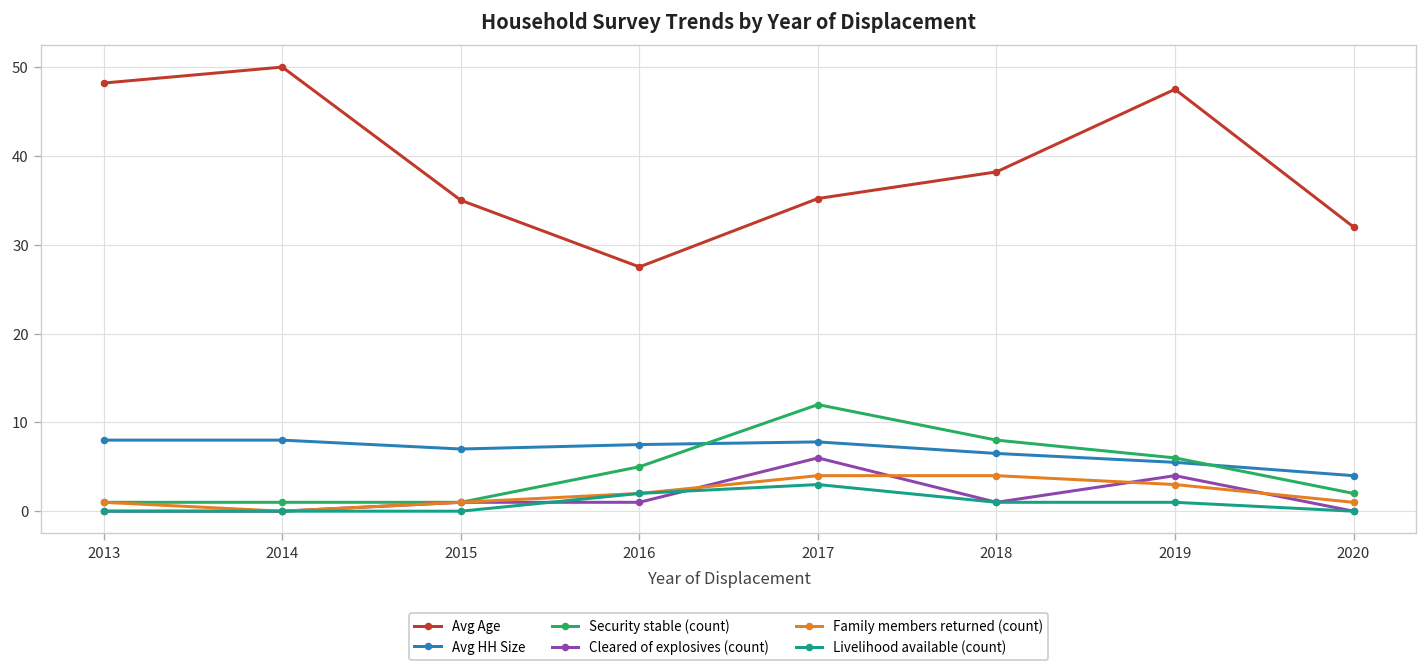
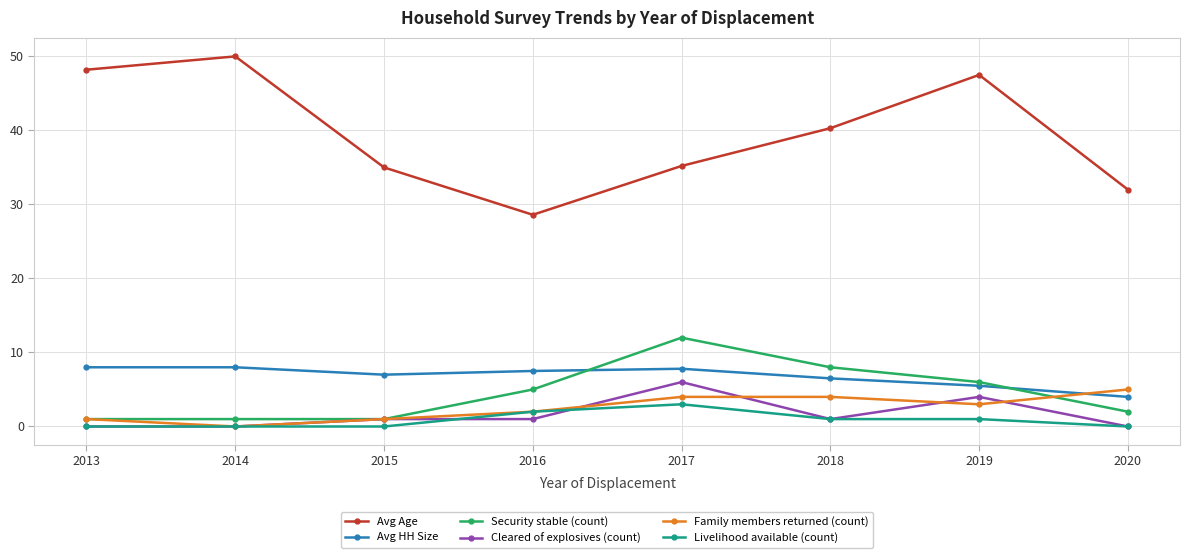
  {
    "Avg Age": {
      "2013": 48,
      "2014": 50,
      "2015": 35,
-     "2016": 28,
+     "2016": 29,
      "2017": 35,
-     "2018": 38,
+     "2018": 40,
      "2019": 48,
      "2020": 32
    },
    "Avg HH Size": {
      "2013": 8,
      "2014": 8,
      "2015": 7,
      "2016": 8,
      "2017": 8,
      "2018": 7,
      "2019": 6,
      "2020": 4
    },
    "Cleared of explosives (count)": {
      "2016": 1,
      "2017": 6,
      "2019": 4
    },
    "Family members returned (count)": {
      "2017": 4,
      "2018": 4,
      "2019": 3,
-     "2020": 1
+     "2020": 5
    }
  }
